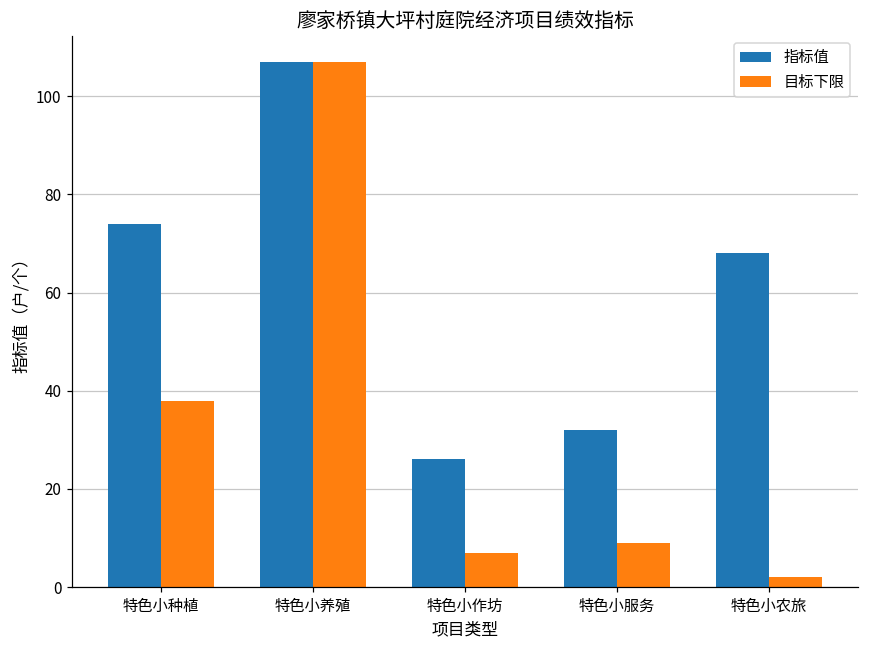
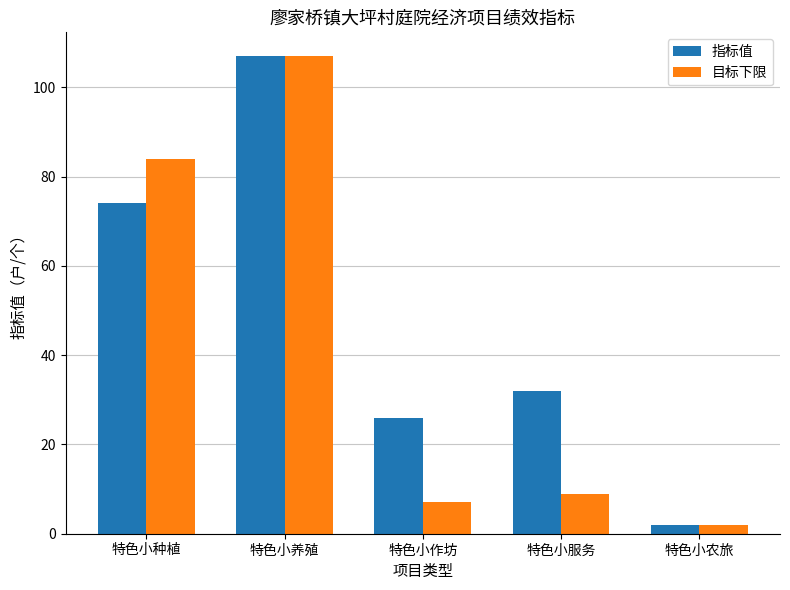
  {
    "指标值": {
      "特色小种植": 74,
      "特色小养殖": 107,
      "特色小作坊": 26,
      "特色小服务": 32,
-     "特色小农旅": 68
+     "特色小农旅": 2
    },
    "目标下限": {
-     "特色小种植": 38,
+     "特色小种植": 84,
      "特色小养殖": 107,
      "特色小作坊": 7,
      "特色小服务": 9,
      "特色小农旅": 2
    }
  }
